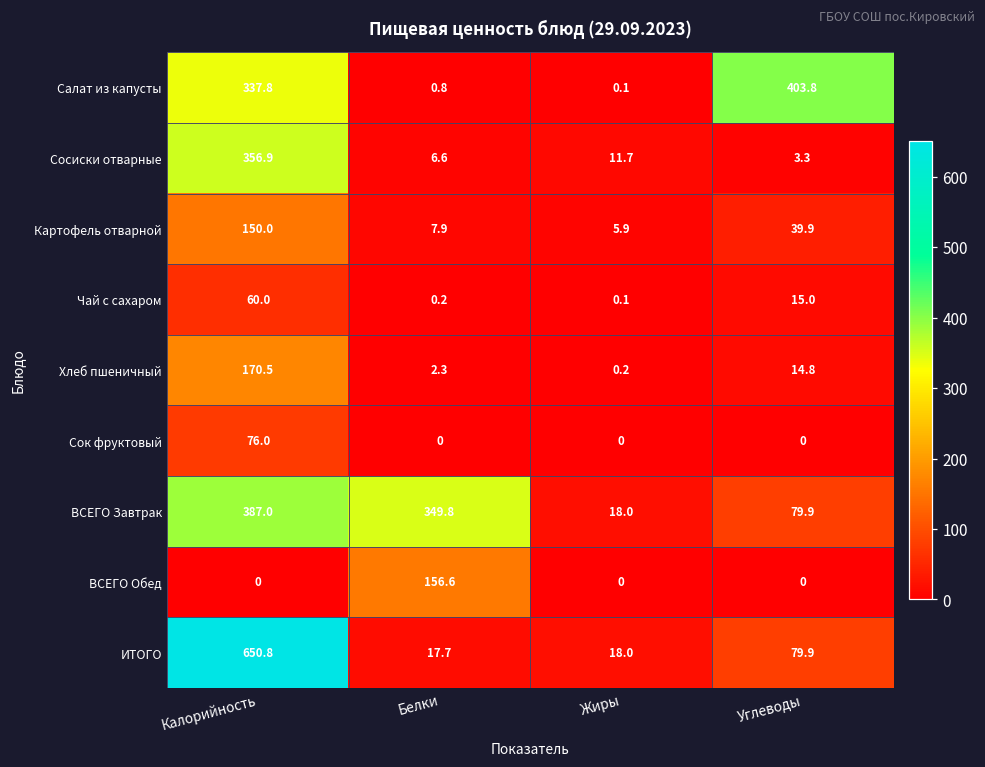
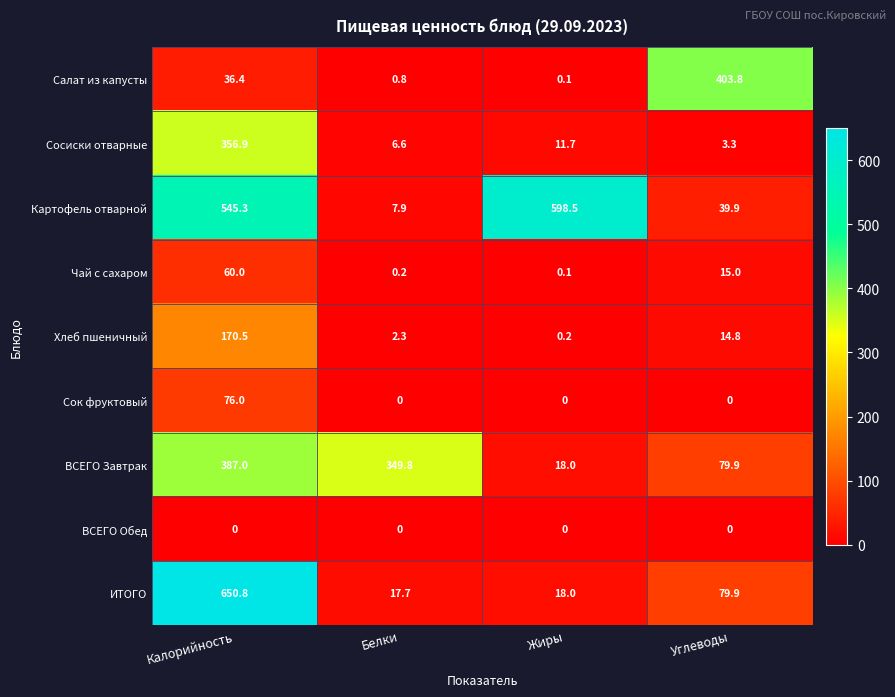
  {
    "Салат из капусты": {
-     "Калорийность": 337.8,
+     "Калорийность": 36.4,
      "Белки": 0.8,
      "Жиры": 0.1,
      "Углеводы": 403.8
    },
    "Сосиски отварные": {
      "Калорийность": 356.9,
      "Белки": 6.6,
      "Жиры": 11.7,
      "Углеводы": 3.3
    },
    "Картофель отварной": {
-     "Калорийность": 150.0,
+     "Калорийность": 545.3,
      "Белки": 7.9,
-     "Жиры": 5.9,
+     "Жиры": 598.5,
      "Углеводы": 39.9
    },
    "Чай с сахаром": {
      "Калорийность": 60.0,
      "Белки": 0.2,
      "Жиры": 0.1,
      "Углеводы": 15.0
    },
    "Хлеб пшеничный": {
      "Калорийность": 170.5,
      "Белки": 2.3,
      "Жиры": 0.2,
      "Углеводы": 14.8
    },
    "Сок фруктовый": {
      "Калорийность": 76.0,
      "Белки": 0,
      "Жиры": 0,
      "Углеводы": 0
    },
    "ВСЕГО Завтрак": {
      "Калорийность": 387.0,
      "Белки": 349.8,
      "Жиры": 18.0,
      "Углеводы": 79.9
    },
    "ВСЕГО Обед": {
      "Калорийность": 0,
-     "Белки": 156.6,
+     "Белки": 0,
      "Жиры": 0,
      "Углеводы": 0
    },
    "ИТОГО": {
      "Калорийность": 650.8,
      "Белки": 17.7,
      "Жиры": 18.0,
      "Углеводы": 79.9
    }
  }
